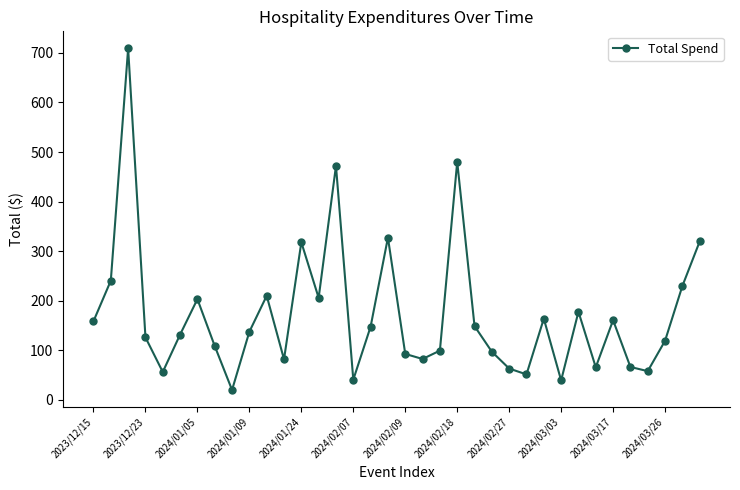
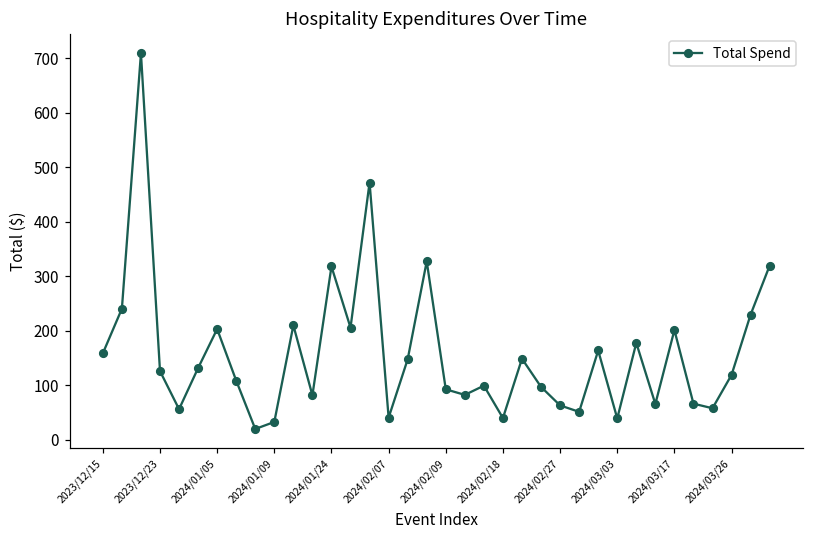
  {
    "2023/12/15": 160,
    "2023/12/23": 130,
    "2024/01/05": 200,
-   "2024/01/09": 140,
+   "2024/01/09": 30,
    "2024/01/24": 320,
    "2024/02/09": 90,
-   "2024/02/18": 480,
+   "2024/02/18": 40,
    "2024/02/27": 60,
-   "2024/03/17": 160,
+   "2024/03/17": 200,
    "2024/03/26": 120
  }
